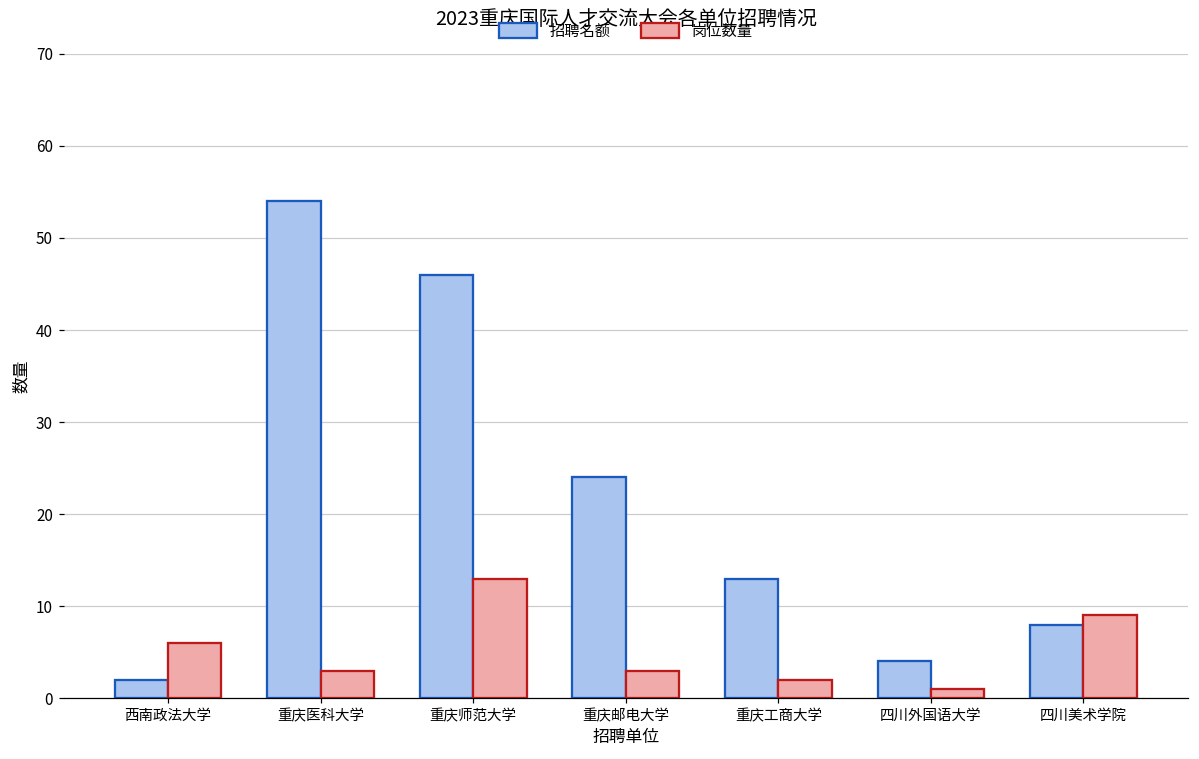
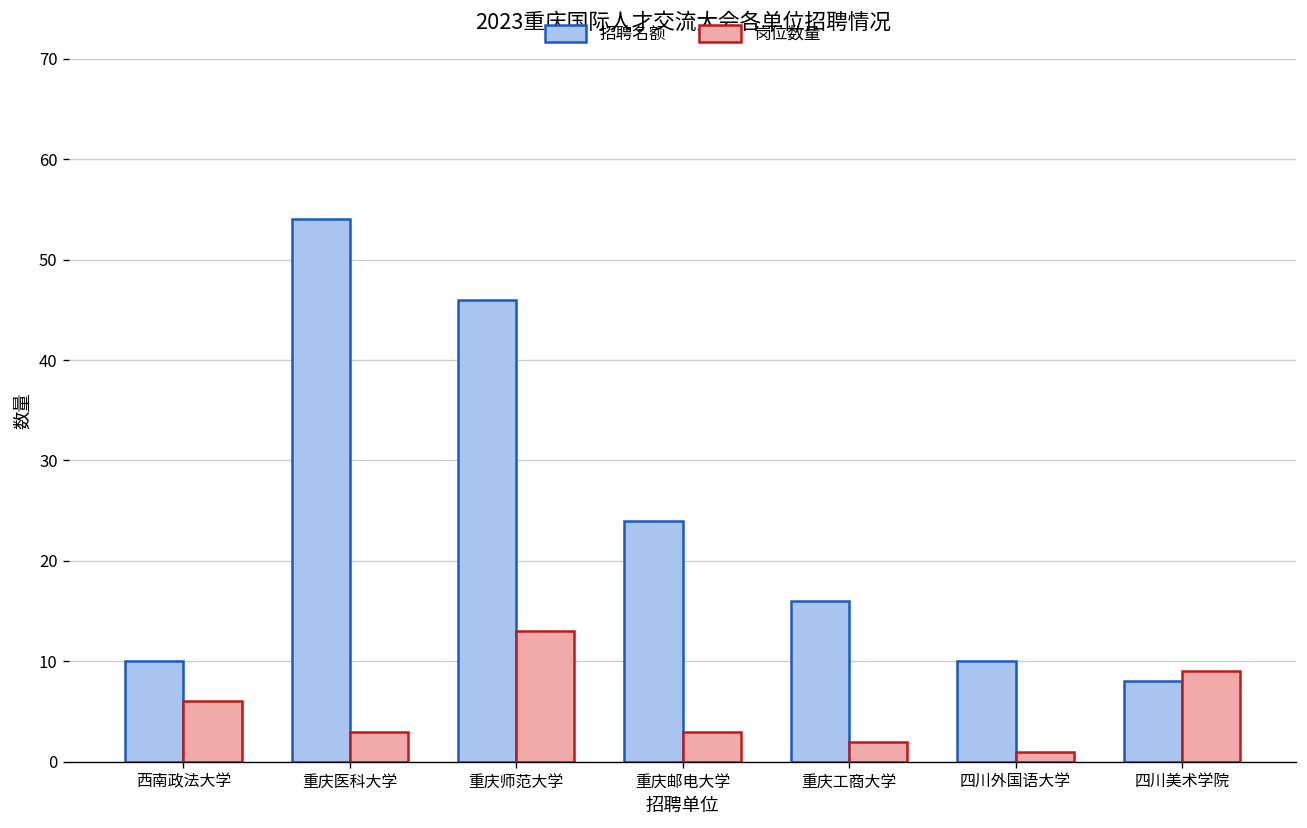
  {
    "招聘名额": {
-     "西南政法大学": 2,
+     "西南政法大学": 10,
      "重庆医科大学": 54,
      "重庆师范大学": 46,
      "重庆邮电大学": 24,
-     "重庆工商大学": 13,
-     "四川外国语大学": 4,
+     "重庆工商大学": 16,
+     "四川外国语大学": 10,
      "四川美术学院": 8
    },
    "岗位数量": {
      "西南政法大学": 6,
      "重庆医科大学": 3,
      "重庆师范大学": 13,
      "重庆邮电大学": 3,
      "重庆工商大学": 2,
      "四川外国语大学": 1,
      "四川美术学院": 9
    }
  }
